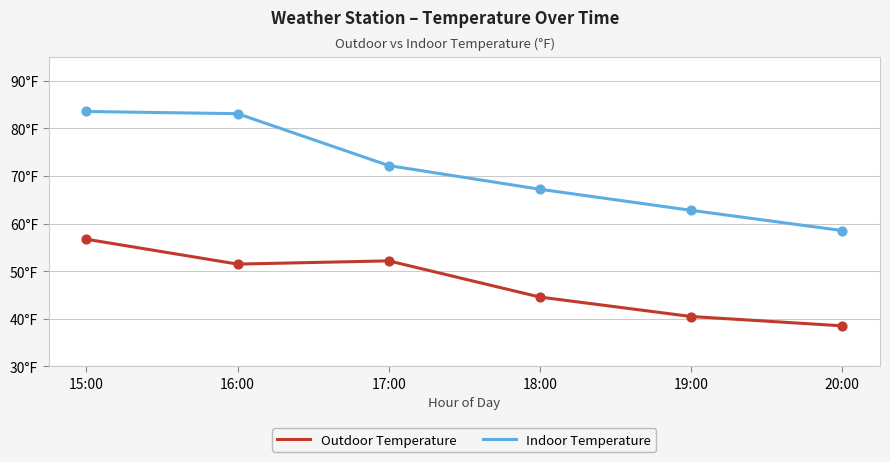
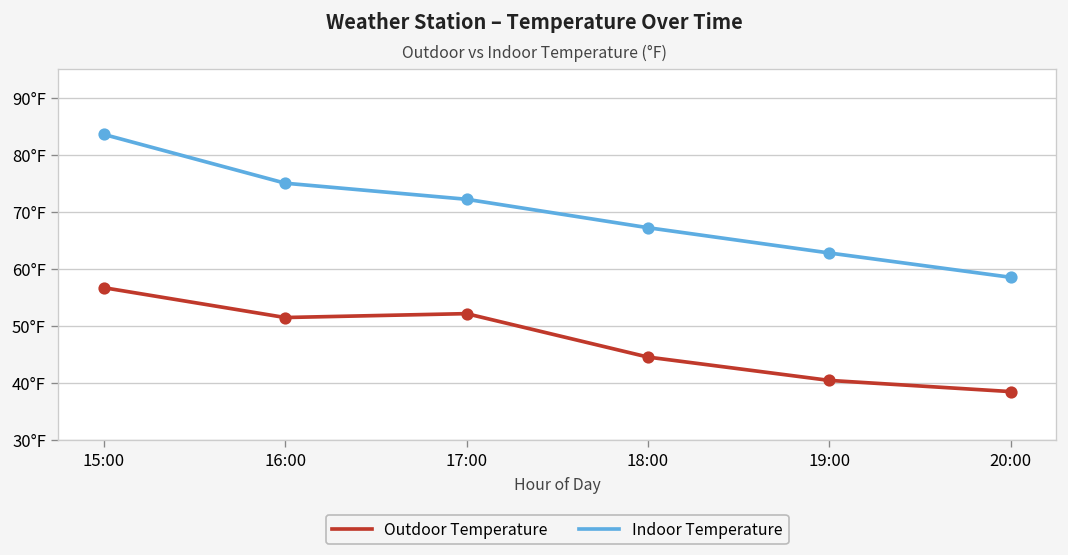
  {
    "Outdoor Temperature": {
      "15:00": "57°F",
      "16:00": "51°F",
      "17:00": "52°F",
      "18:00": "45°F",
      "19:00": "40°F",
      "20:00": "38°F"
    },
    "Indoor Temperature": {
      "15:00": "84°F",
-     "16:00": "83°F",
+     "16:00": "75°F",
      "17:00": "72°F",
      "18:00": "67°F",
      "19:00": "63°F",
      "20:00": "59°F"
    }
  }
